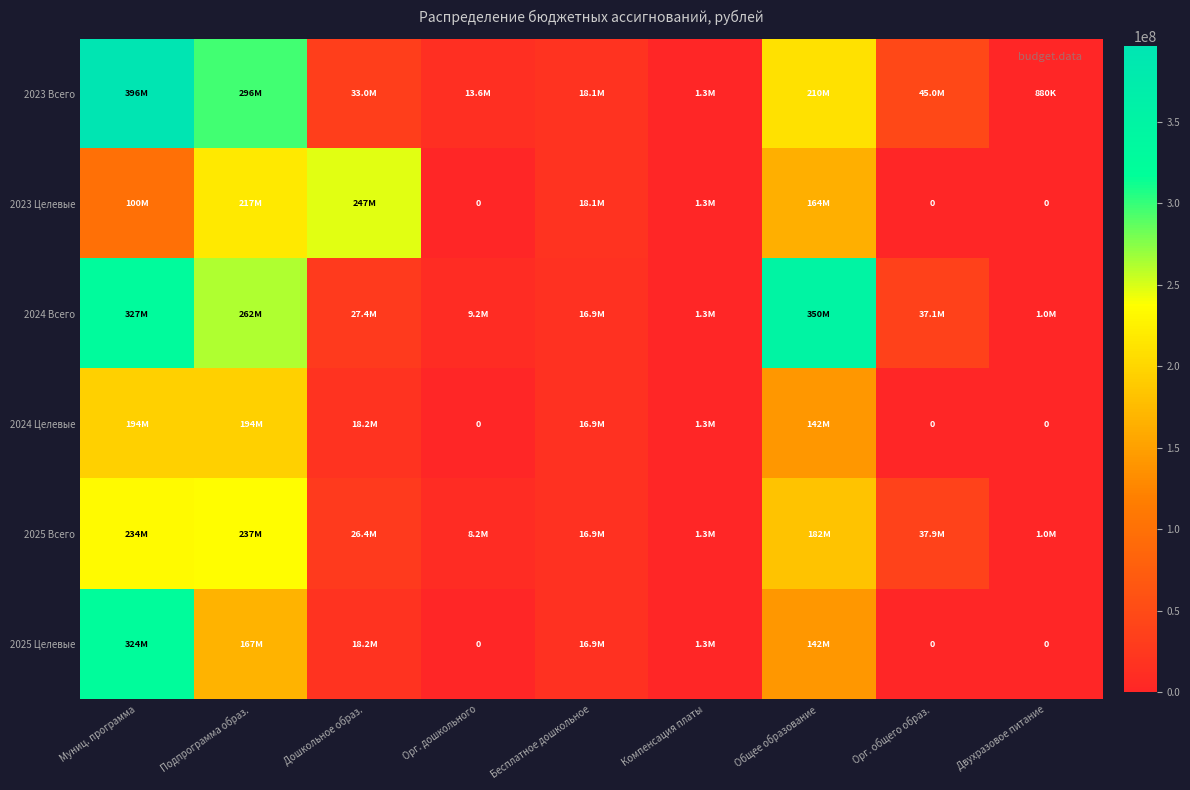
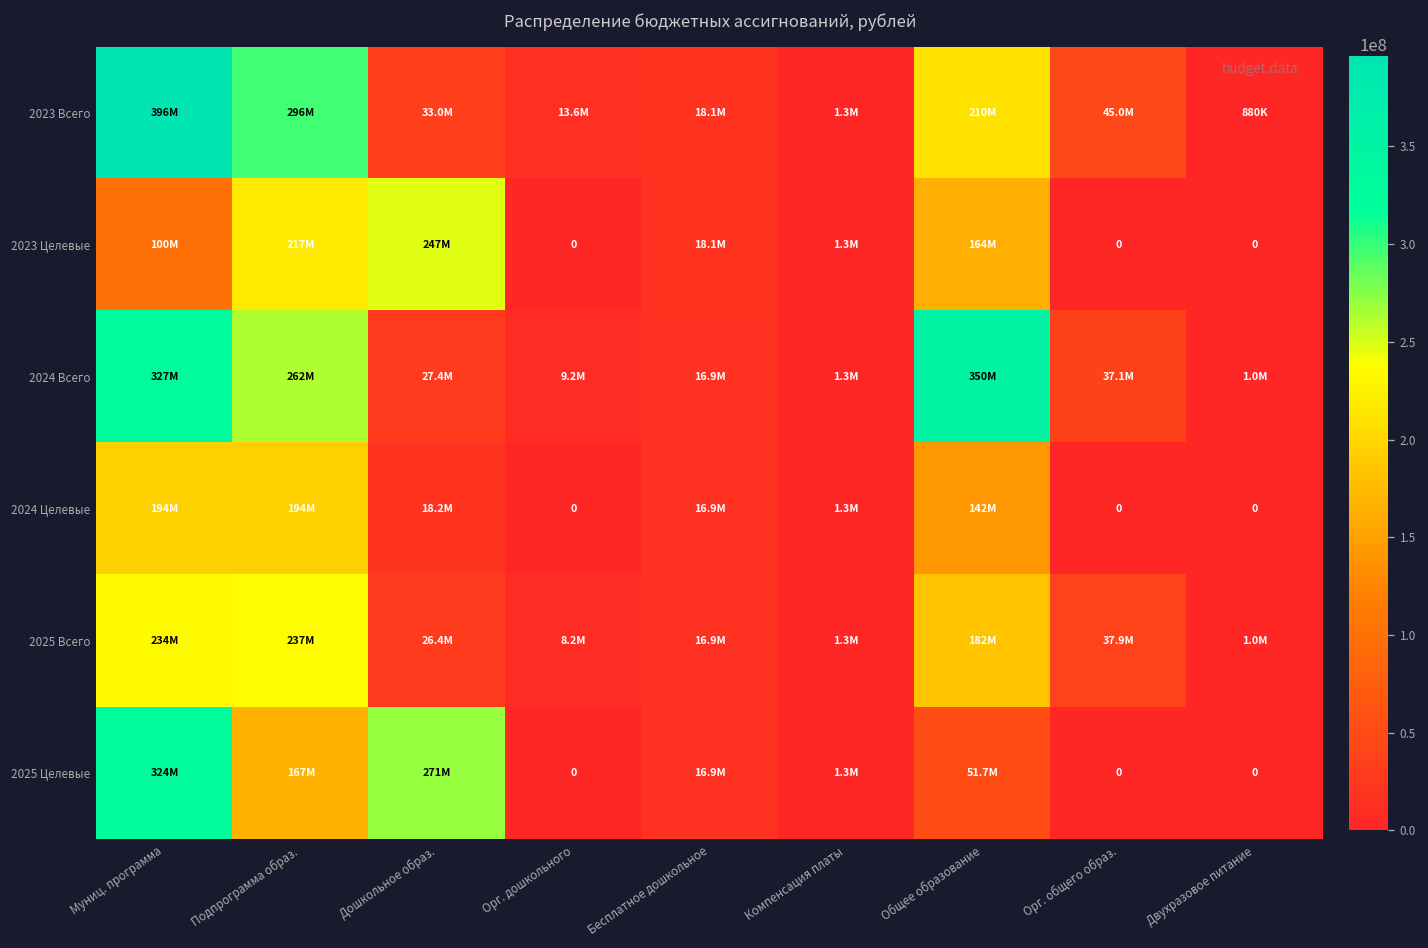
  {
    "2023 Всего": {
      "Муниц. программа": "396M",
      "Подпрограмма образ.": "296M",
      "Дошкольное образ.": "33.0M",
      "Орг. дошкольного": "13.6M",
      "Бесплатное дошкольное": "18.1M",
      "Компенсация платы": "1.3M",
      "Общее образование": "210M",
      "Орг. общего образ.": "45.0M"
    },
    "2023 Целевые": {
      "Муниц. программа": "100M",
      "Подпрограмма образ.": "217M",
      "Дошкольное образ.": "247M",
      "Орг. дошкольного": "0",
      "Бесплатное дошкольное": "18.1M",
      "Компенсация платы": "1.3M",
      "Общее образование": "164M",
      "Орг. общего образ.": "0",
      "Двухразовое питание": "0"
    },
    "2024 Всего": {
      "Муниц. программа": "327M",
      "Подпрограмма образ.": "262M",
      "Дошкольное образ.": "27.4M",
      "Орг. дошкольного": "9.2M",
      "Бесплатное дошкольное": "16.9M",
      "Компенсация платы": "1.3M",
      "Общее образование": "350M",
      "Орг. общего образ.": "37.1M",
      "Двухразовое питание": "1.0M"
    },
    "2024 Целевые": {
      "Муниц. программа": "194M",
      "Подпрограмма образ.": "194M",
      "Дошкольное образ.": "18.2M",
      "Орг. дошкольного": "0",
      "Бесплатное дошкольное": "16.9M",
      "Компенсация платы": "1.3M",
      "Общее образование": "142M",
      "Орг. общего образ.": "0",
      "Двухразовое питание": "0"
    },
    "2025 Всего": {
      "Муниц. программа": "234M",
      "Подпрограмма образ.": "237M",
      "Дошкольное образ.": "26.4M",
      "Орг. дошкольного": "8.2M",
      "Бесплатное дошкольное": "16.9M",
      "Компенсация платы": "1.3M",
      "Общее образование": "182M",
      "Орг. общего образ.": "37.9M",
      "Двухразовое питание": "1.0M"
    },
    "2025 Целевые": {
      "Муниц. программа": "324M",
      "Подпрограмма образ.": "167M",
-     "Дошкольное образ.": "18.2M",
+     "Дошкольное образ.": "271M",
      "Орг. дошкольного": "0",
      "Бесплатное дошкольное": "16.9M",
      "Компенсация платы": "1.3M",
-     "Общее образование": "142M",
+     "Общее образование": "51.7M",
      "Орг. общего образ.": "0",
      "Двухразовое питание": "0"
    }
  }
